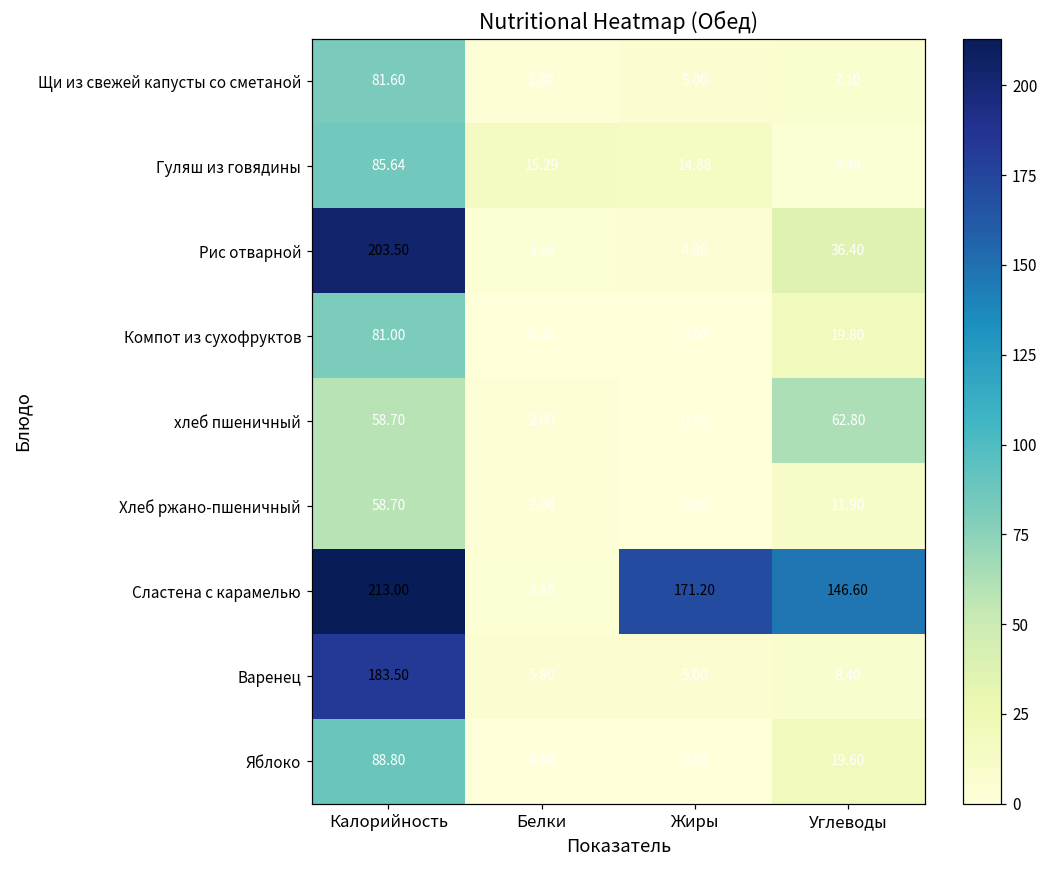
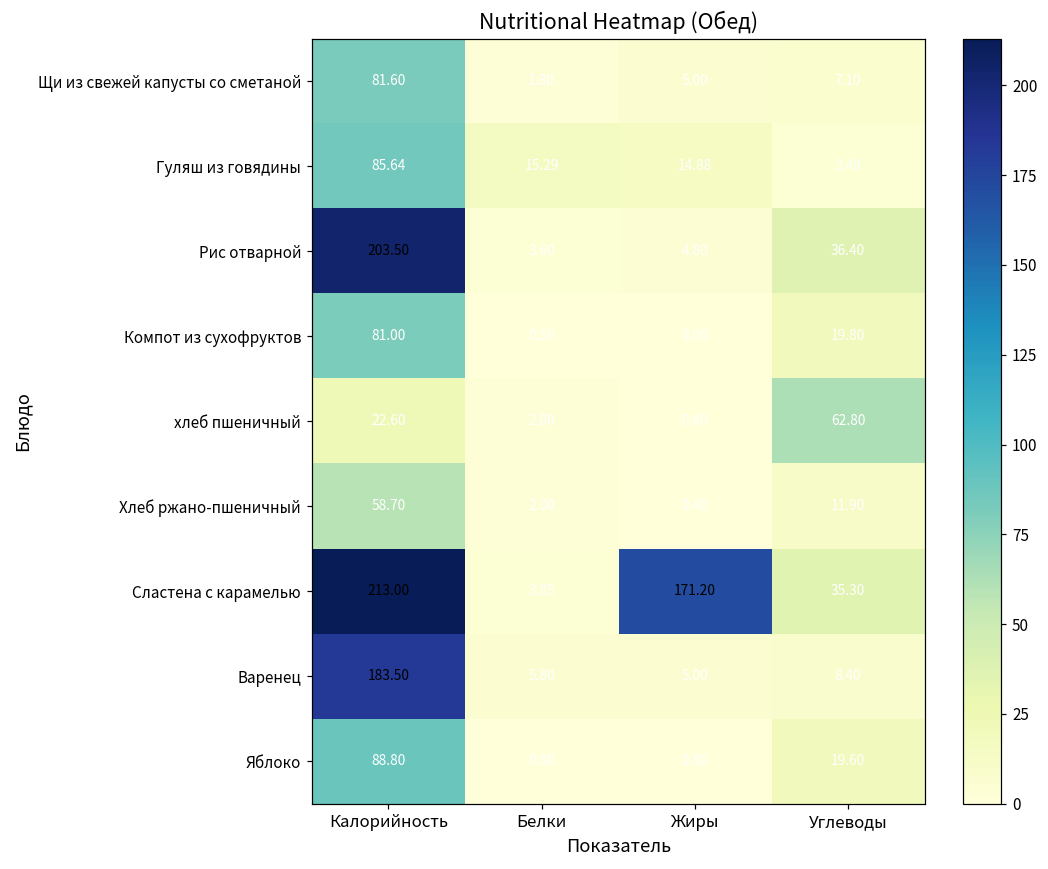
  {
    "Щи из свежей капусты со сметаной": {
      "Калорийность": 81.60,
      "Углеводы": 7.10
    },
    "Гуляш из говядины": {
      "Калорийность": 85.64,
      "Белки": 15.29,
      "Жиры": 14.88
    },
    "Рис отварной": {
      "Калорийность": 203.50,
      "Углеводы": 36.40
    },
    "Компот из сухофруктов": {
      "Калорийность": 81.00,
      "Углеводы": 19.80
    },
    "хлеб пшеничный": {
-     "Калорийность": 58.70,
+     "Калорийность": 22.60,
      "Углеводы": 62.80
    },
    "Хлеб ржано-пшеничный": {
      "Калорийность": 58.70,
      "Углеводы": 11.90
    },
    "Сластена с карамелью": {
      "Калорийность": 213.00,
      "Жиры": 171.20,
-     "Углеводы": 146.60
+     "Углеводы": 35.30
    },
    "Варенец": {
      "Калорийность": 183.50,
      "Углеводы": 8.40
    },
    "Яблоко": {
      "Калорийность": 88.80,
      "Углеводы": 19.60
    }
  }
